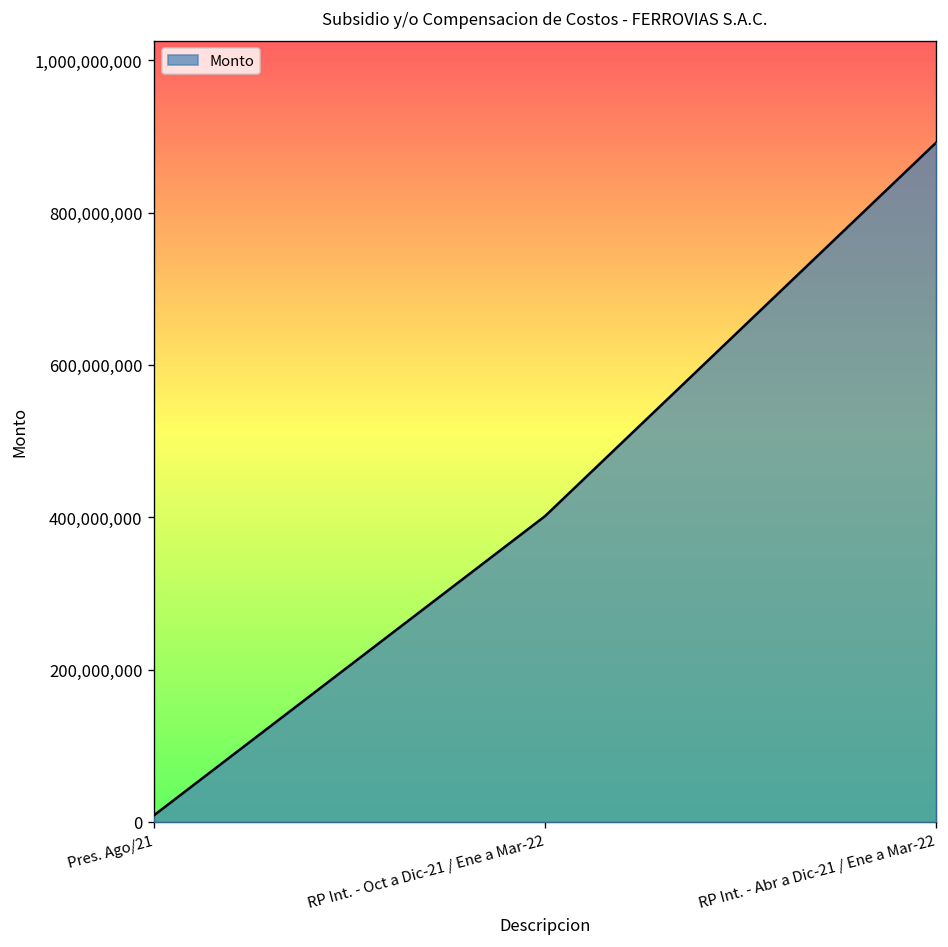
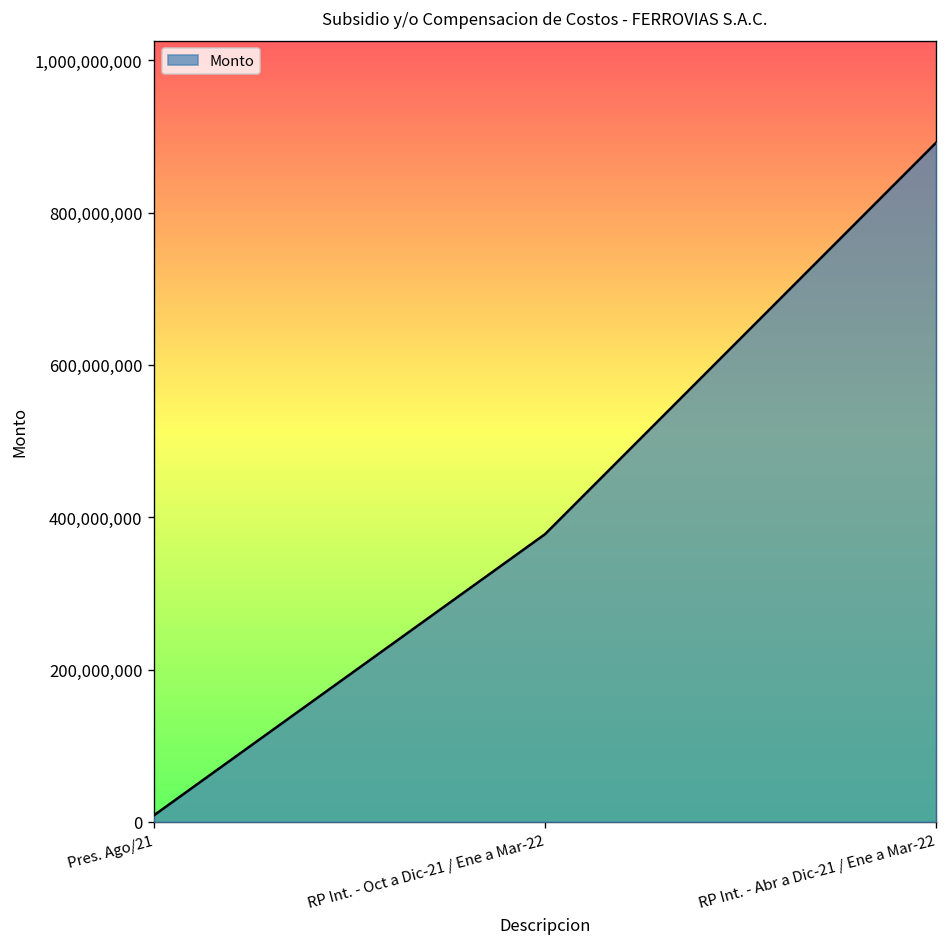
  {
    "Pres. Ago/21": "10,000,000",
-   "RP Int. - Oct a Dic-21 / Ene a Mar-22": "400,000,000",
+   "RP Int. - Oct a Dic-21 / Ene a Mar-22": "380,000,000",
    "RP Int. - Abr a Dic-21 / Ene a Mar-22": "890,000,000"
  }
